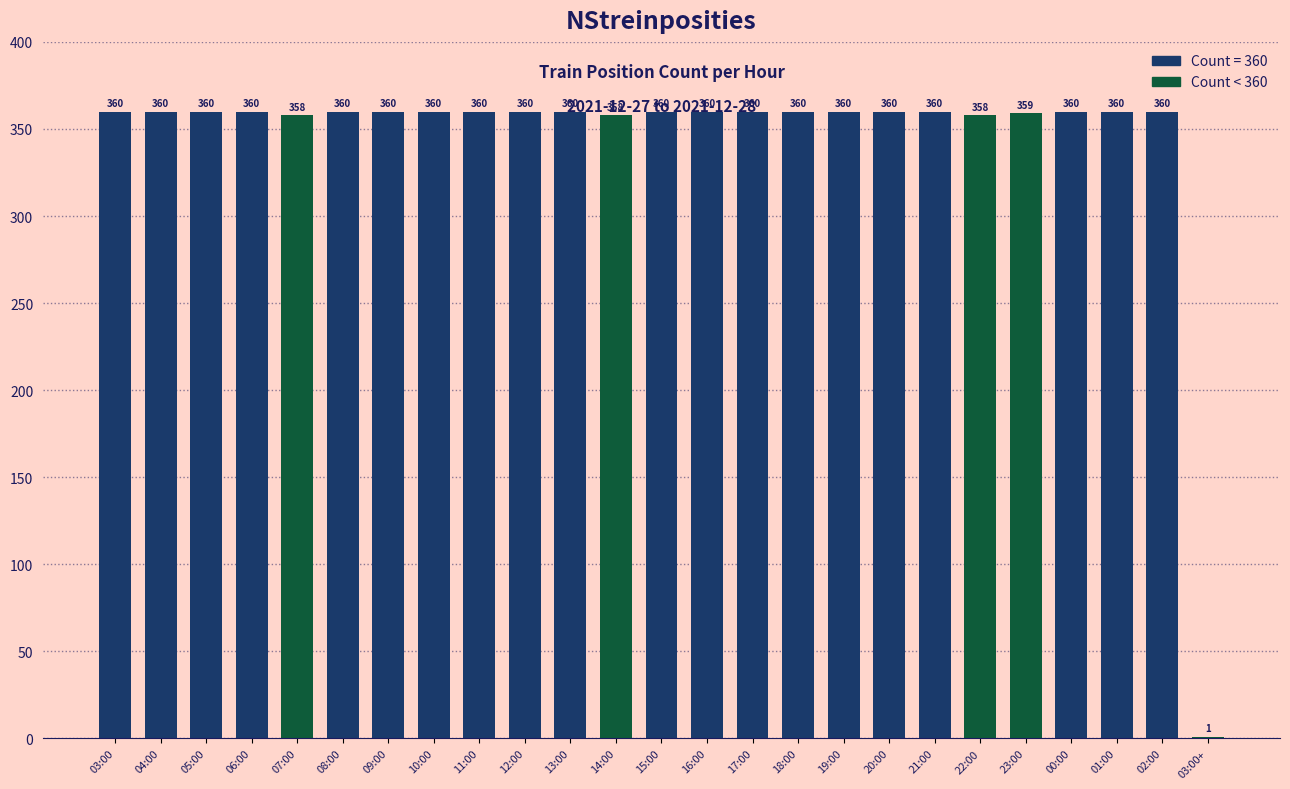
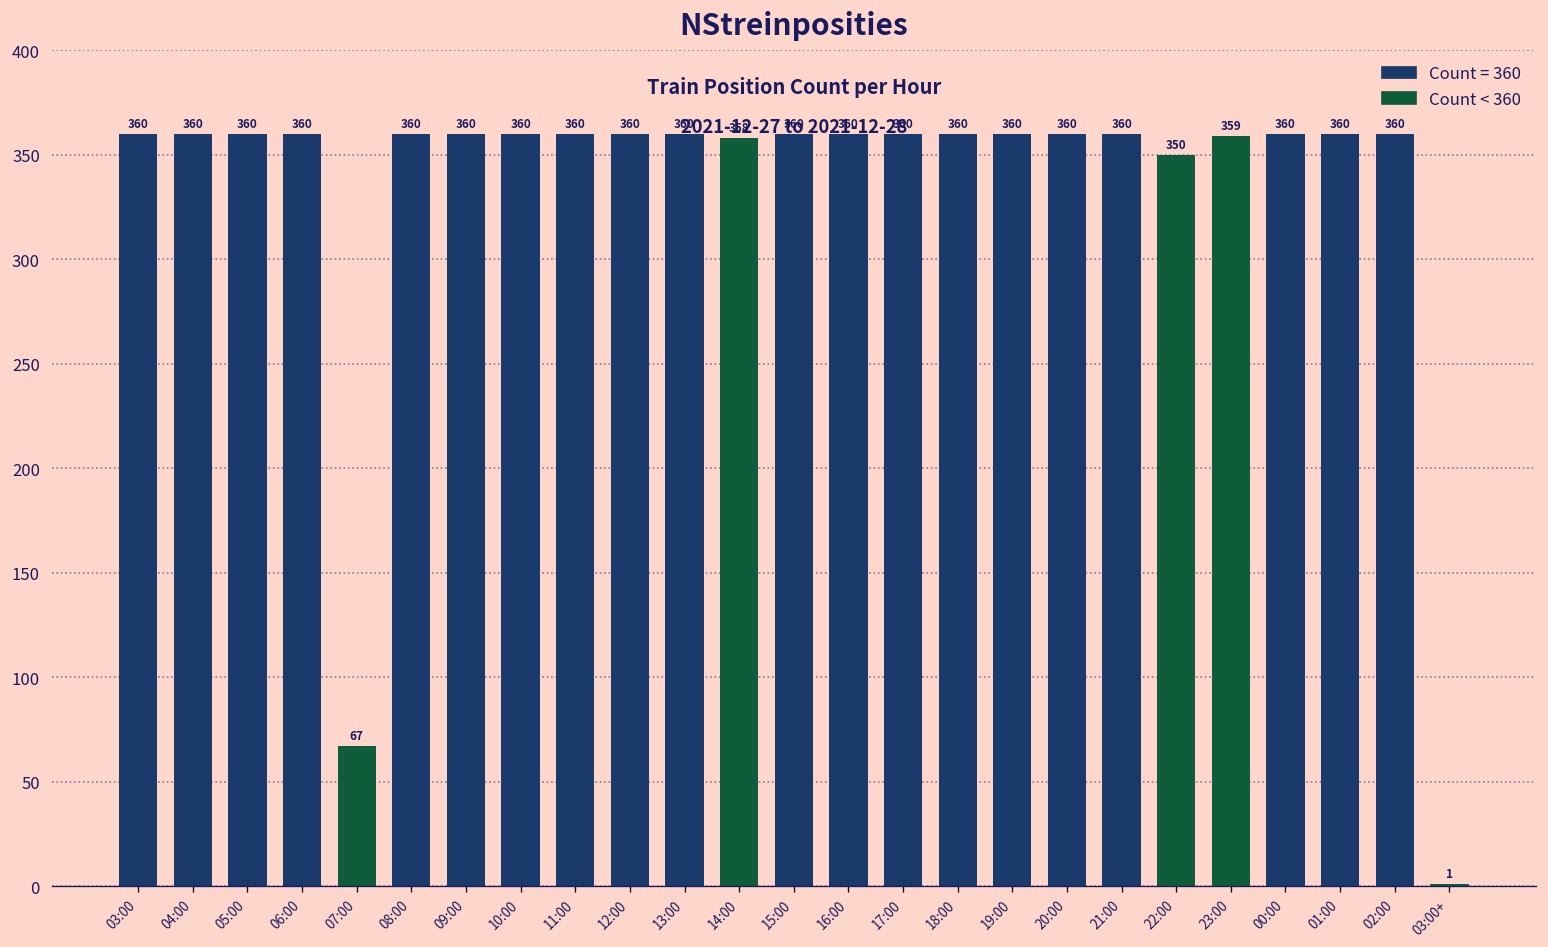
  {
    "03:00": 360,
    "04:00": 360,
    "05:00": 360,
    "06:00": 360,
-   "07:00": 358,
+   "07:00": 67,
    "08:00": 360,
    "09:00": 360,
    "10:00": 360,
    "11:00": 360,
    "12:00": 360,
    "18:00": 360,
    "19:00": 360,
    "20:00": 360,
    "21:00": 360,
-   "22:00": 358,
+   "22:00": 350,
    "23:00": 359,
    "00:00": 360,
    "01:00": 360,
    "02:00": 360,
    "03:00+": 1
  }
